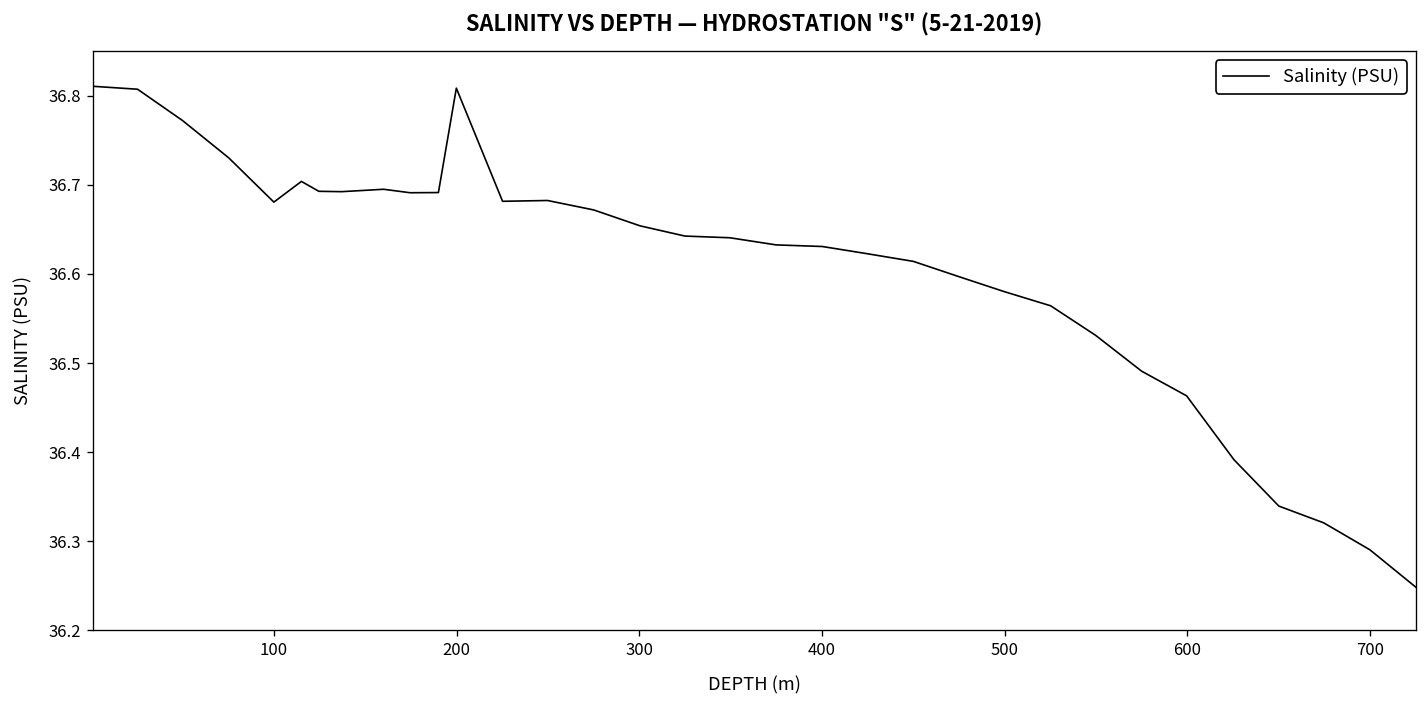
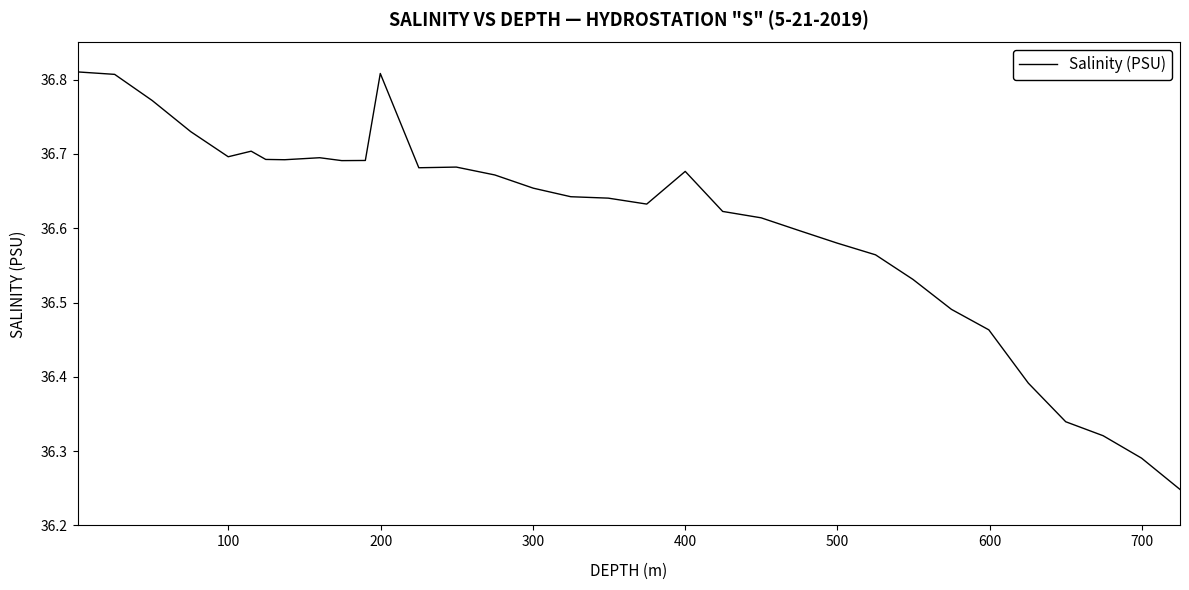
  {
-   "100": 36.68,
+   "100": 36.70,
    "200": 36.81,
-   "400": 36.63,
+   "400": 36.68,
    "500": 36.58,
    "700": 36.29
  }
